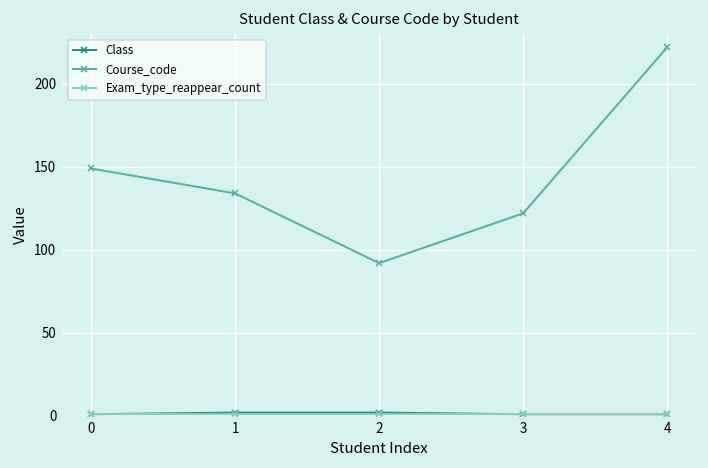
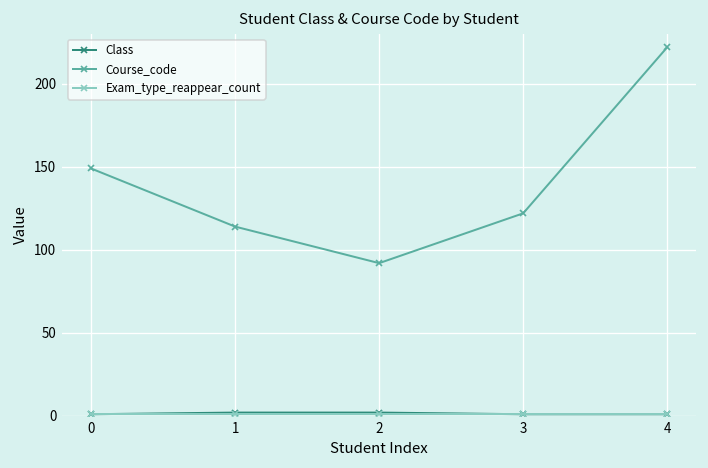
  {
    "Course_code": {
      "0": 149,
-     "1": 134,
+     "1": 114,
      "2": 92,
      "3": 122,
      "4": 222
    }
  }
